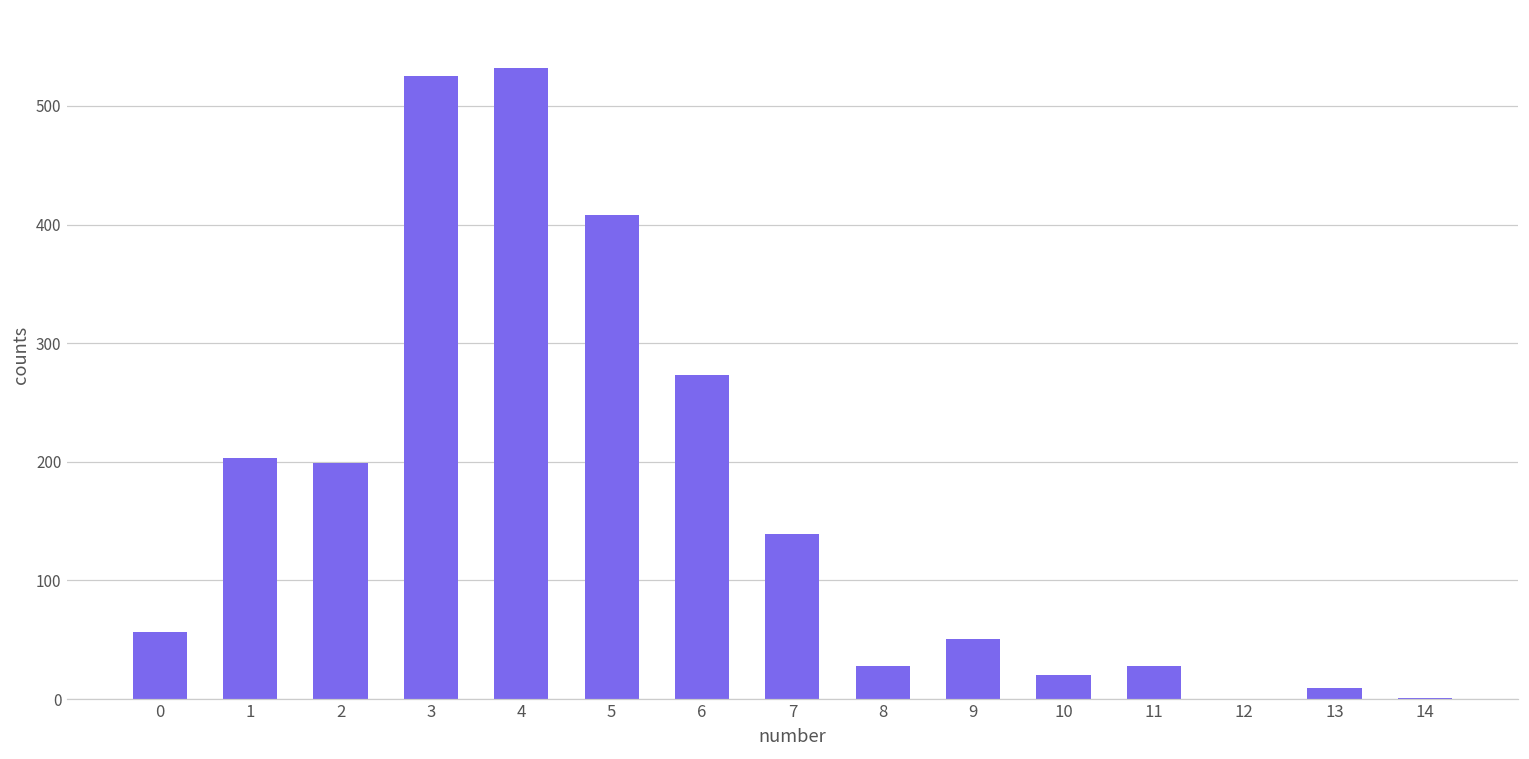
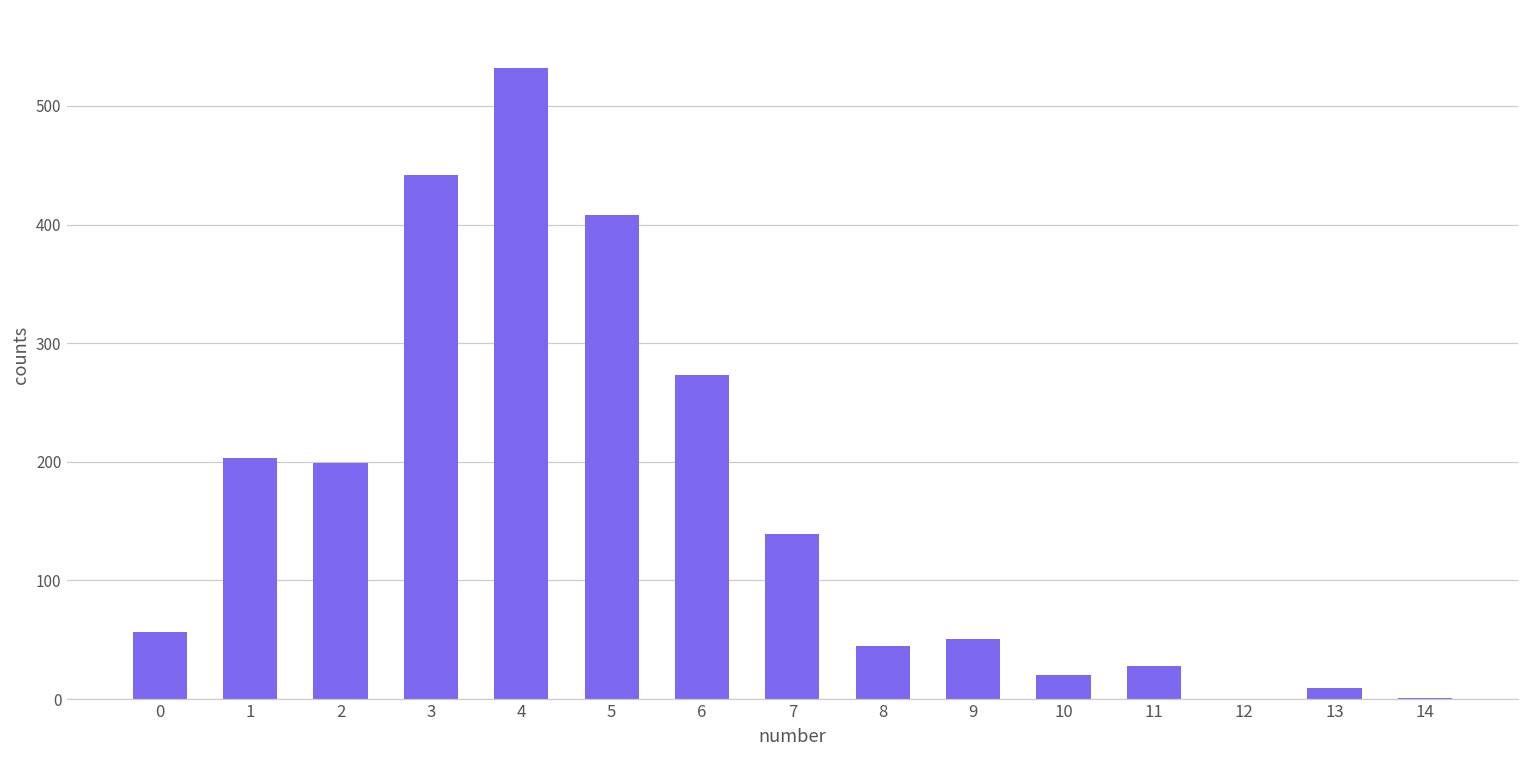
  {
    "0": 57,
    "1": 203,
    "2": 199,
-   "3": 525,
+   "3": 442,
    "4": 532,
    "5": 408,
    "6": 273,
    "7": 139,
-   "8": 28,
+   "8": 45,
    "9": 51,
    "10": 20,
    "11": 28,
    "12": 0,
    "13": 9
  }
